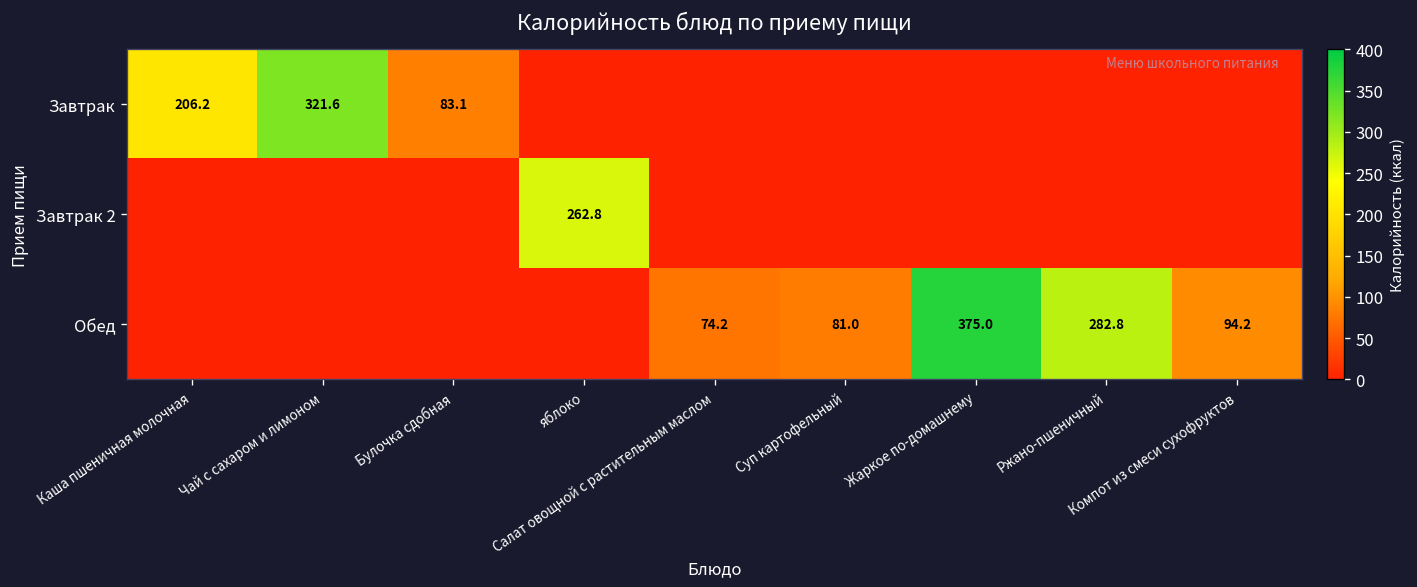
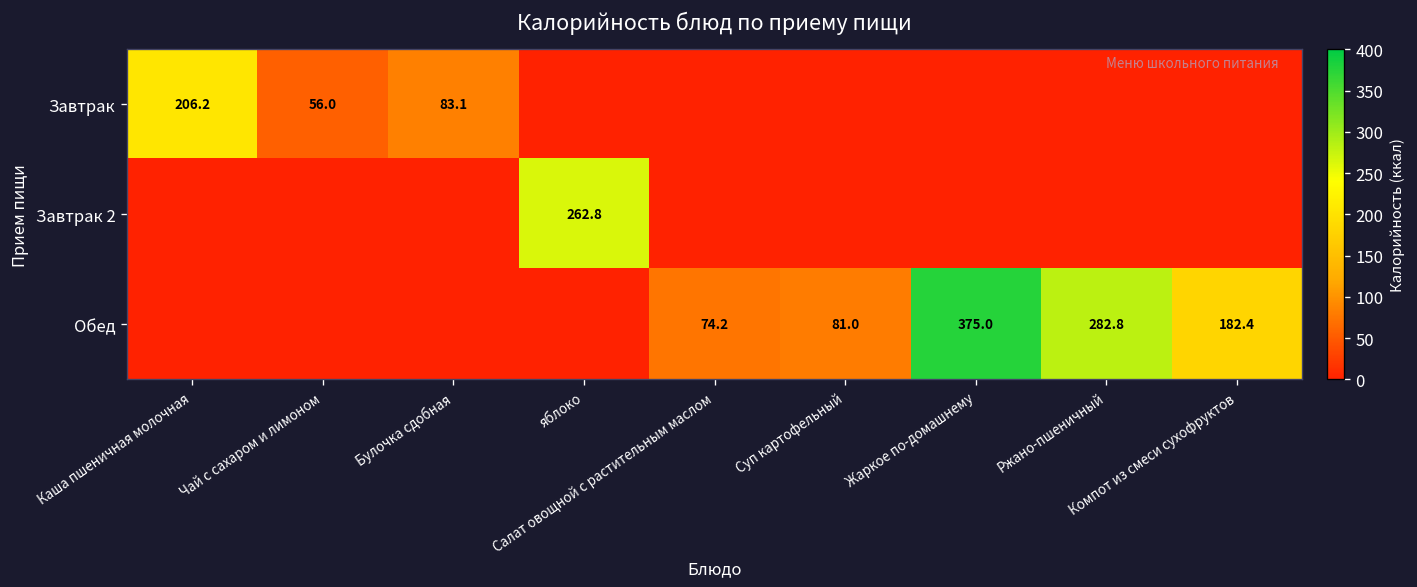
  {
    "Завтрак": {
      "Каша пшеничная молочная": 206.2,
-     "Чай с сахаром и лимоном": 321.6,
+     "Чай с сахаром и лимоном": 56.0,
      "Булочка сдобная": 83.1
    },
    "Завтрак 2": {
      "яблоко": 262.8
    },
    "Обед": {
      "Салат овощной с растительным маслом": 74.2,
      "Суп картофельный": 81.0,
      "Жаркое по-домашнему": 375.0,
      "Ржано-пшеничный": 282.8,
-     "Компот из смеси сухофруктов": 94.2
+     "Компот из смеси сухофруктов": 182.4
    }
  }
